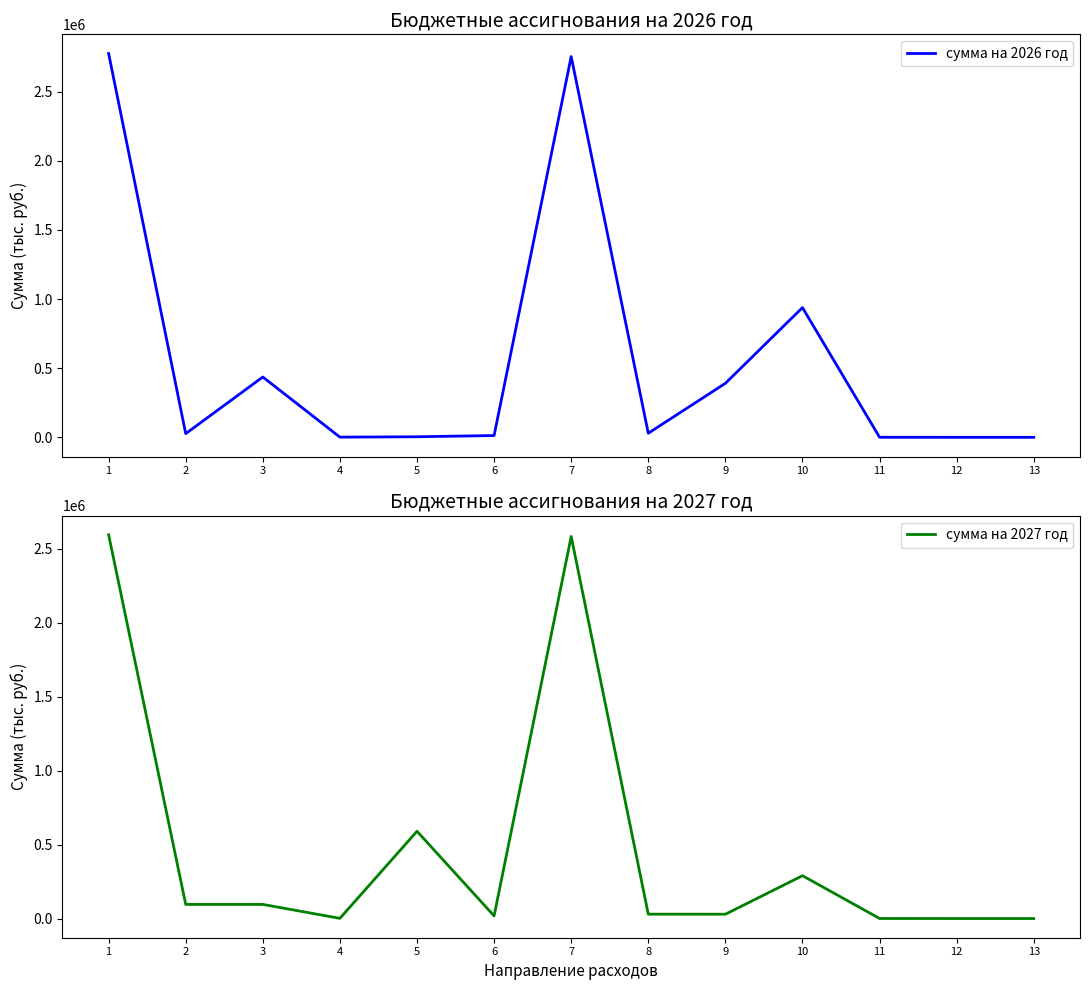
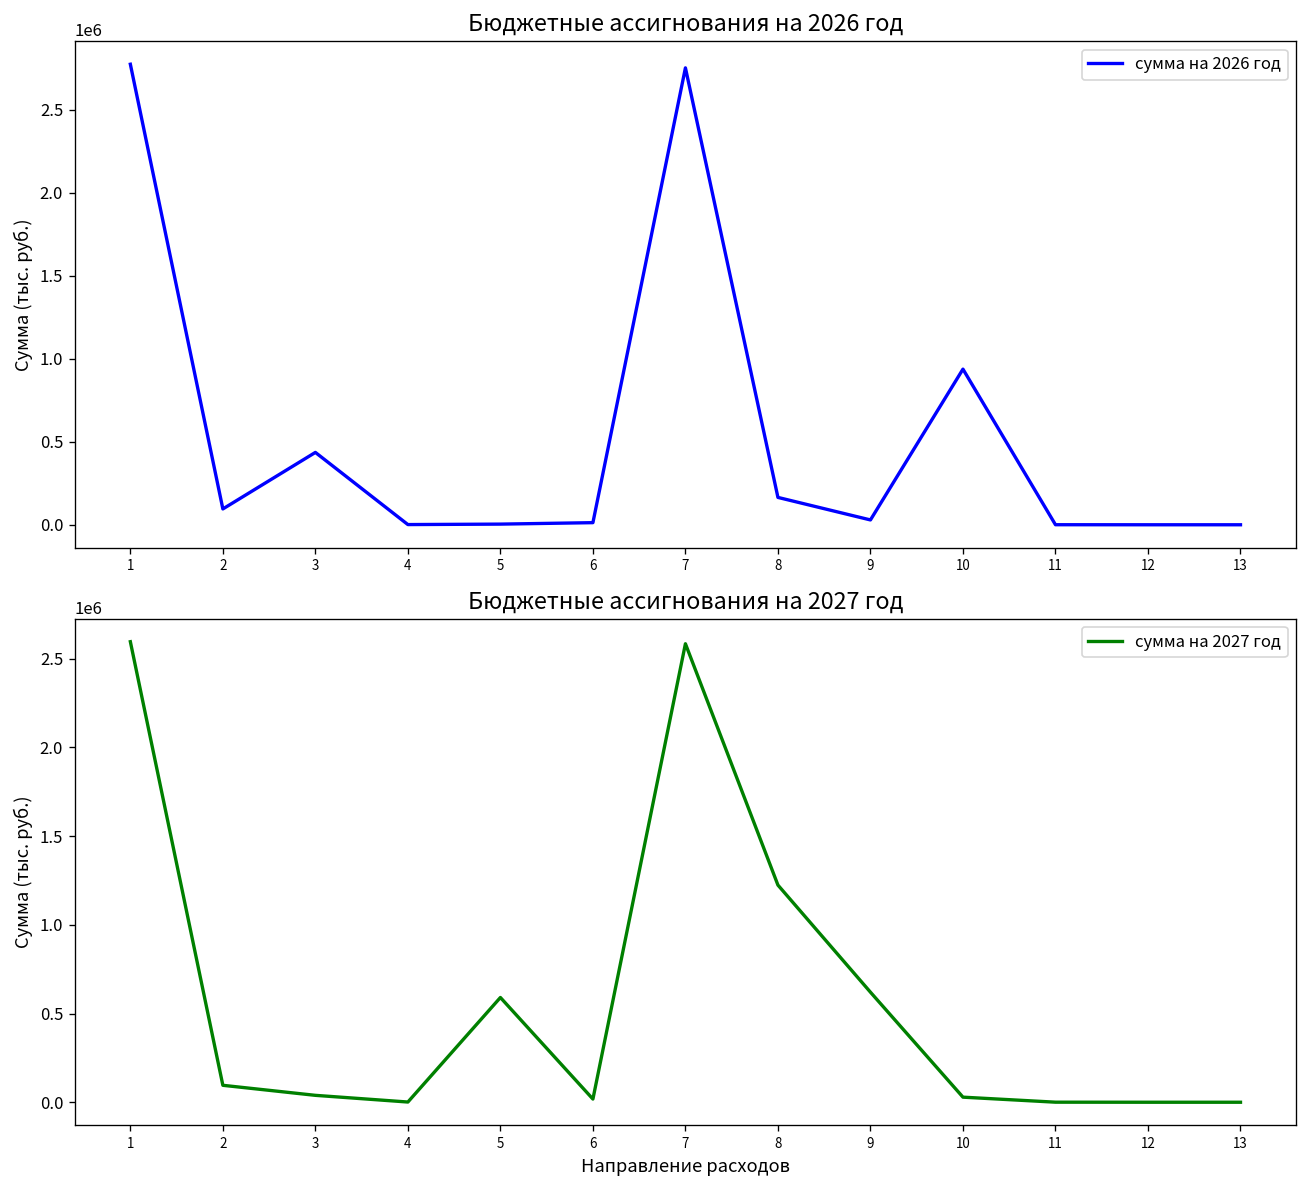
  {
    "Бюджетные ассигнования на 2026 год": {
      "1": 2780000,
-     "2": 30000,
+     "2": 100000,
      "3": 440000,
      "4": 0,
      "5": 0,
      "6": 10000,
      "7": 2750000,
-     "8": 30000,
-     "9": 390000,
+     "8": 170000,
+     "9": 30000,
      "10": 940000,
      "11": 0,
      "12": 0,
      "13": 0
    },
    "Бюджетные ассигнования на 2027 год": {
      "1": 2600000,
      "2": 100000,
-     "3": 100000,
+     "3": 40000,
      "4": 0,
      "5": 590000,
      "6": 20000,
      "7": 2580000,
-     "8": 30000,
-     "9": 30000,
-     "10": 290000,
+     "8": 1220000,
+     "9": 620000,
+     "10": 30000,
      "11": 0,
      "12": 0,
      "13": 0
    }
  }
